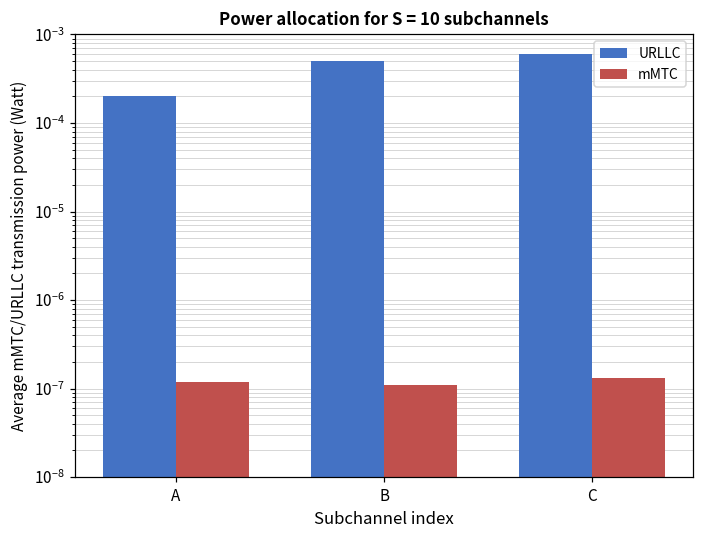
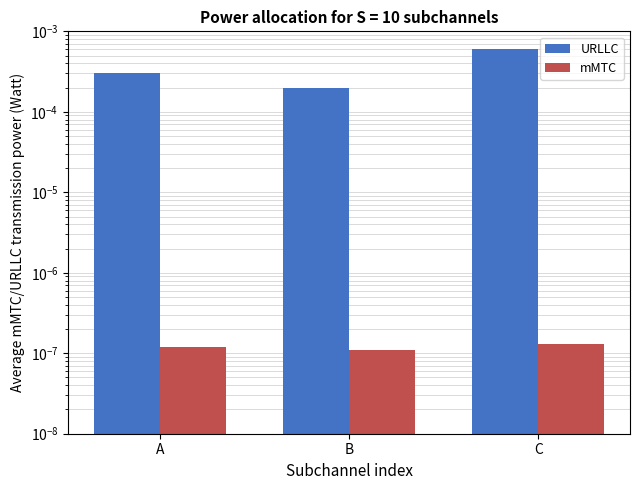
  {
    "URLLC": {
-     "A": 0.0002,
-     "B": 0.0005,
+     "A": 0.0003,
+     "B": 0.0002,
      "C": 0.0006
    },
    "mMTC": {
      "A": 0.00000012,
      "B": 0.00000011,
      "C": 0.00000013
    }
  }
